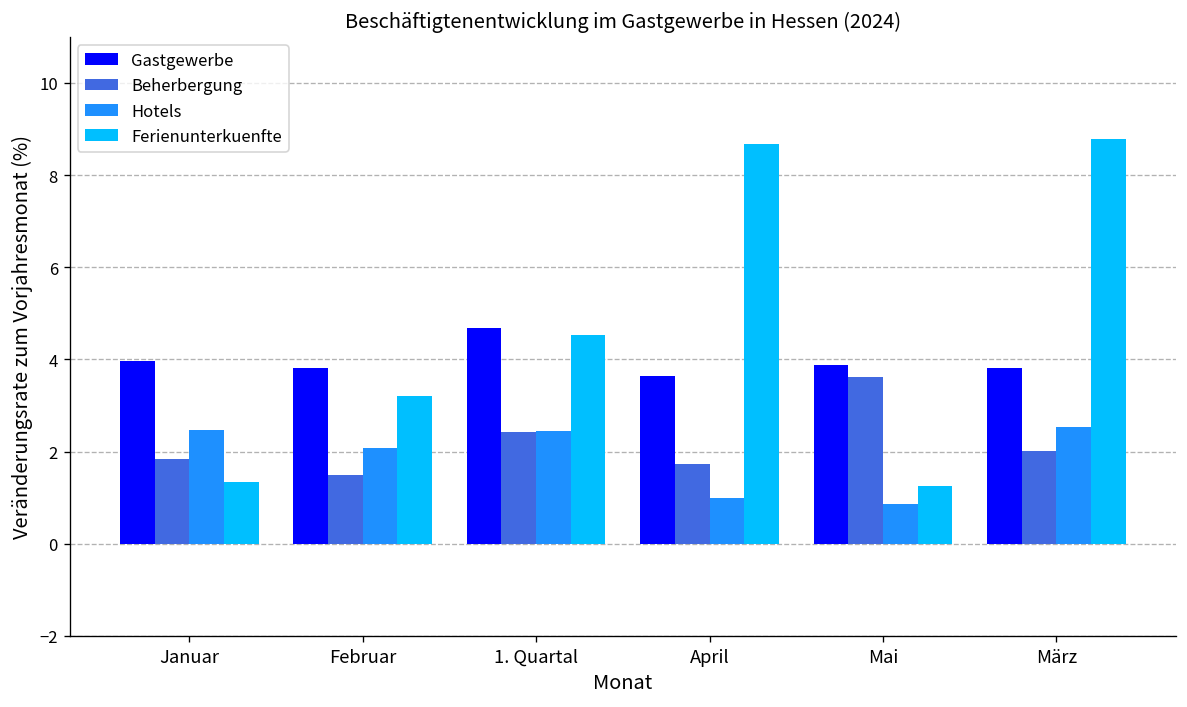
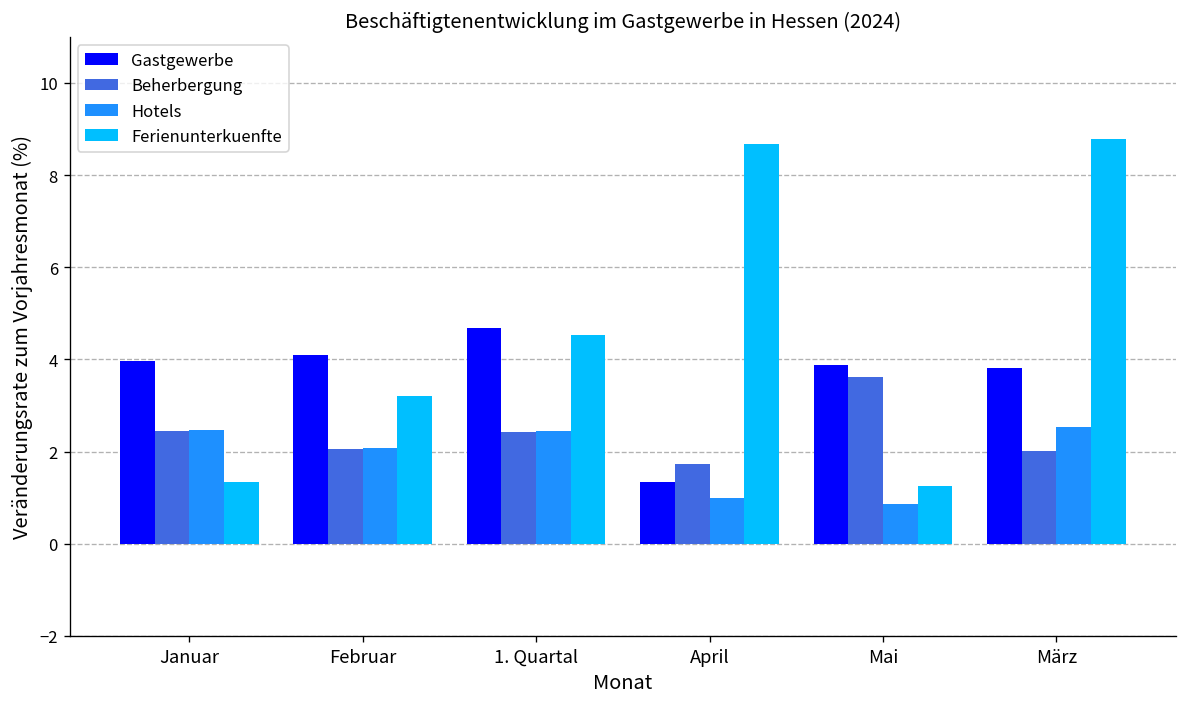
  {
    "Gastgewerbe": {
      "Januar": 4.0,
-     "Februar": 3.8,
+     "Februar": 4.1,
      "1. Quartal": 4.7,
-     "April": 3.6,
+     "April": 1.3,
      "Mai": 3.9,
      "März": 3.8
    },
    "Beherbergung": {
-     "Januar": 1.8,
-     "Februar": 1.5,
+     "Januar": 2.4,
+     "Februar": 2.0,
      "1. Quartal": 2.4,
      "April": 1.7,
      "Mai": 3.6,
      "März": 2.0
    }
  }
